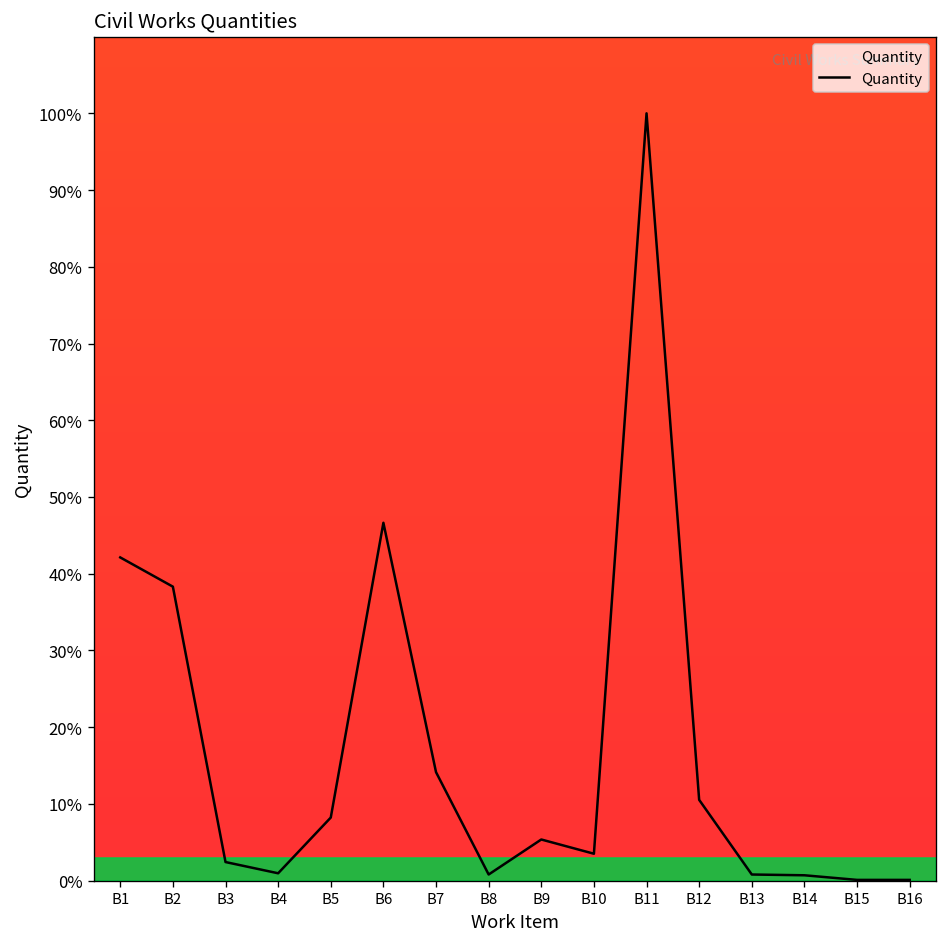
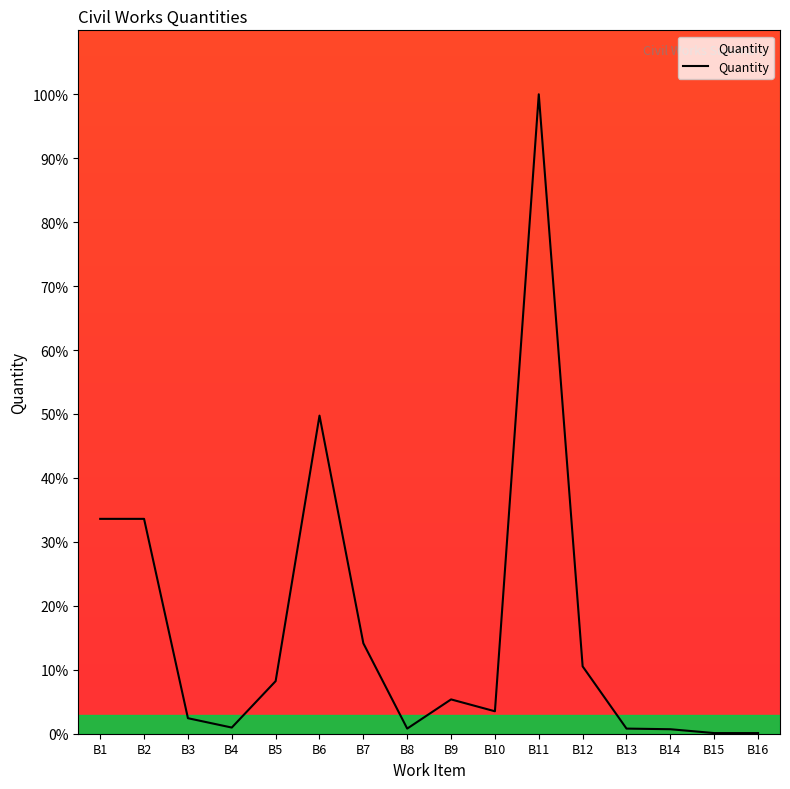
  {
-   "B1": "42%",
-   "B2": "38%",
+   "B1": "34%",
+   "B2": "34%",
    "B5": "8%",
-   "B6": "47%",
+   "B6": "50%",
    "B7": "14%",
    "B9": "5%",
    "B10": "4%",
    "B11": "100%",
    "B12": "11%"
  }
